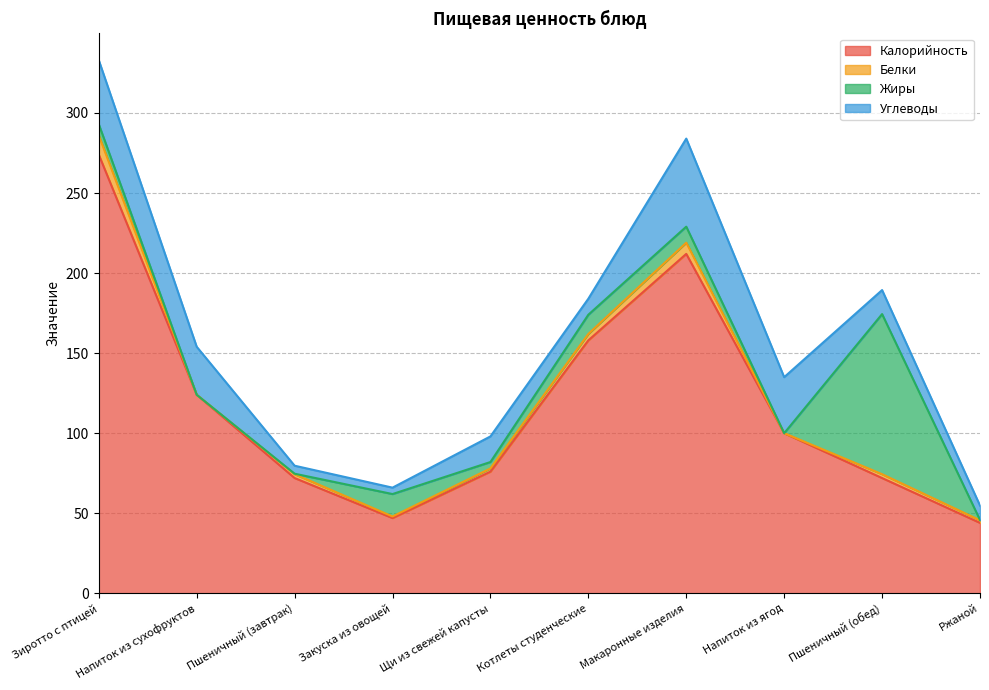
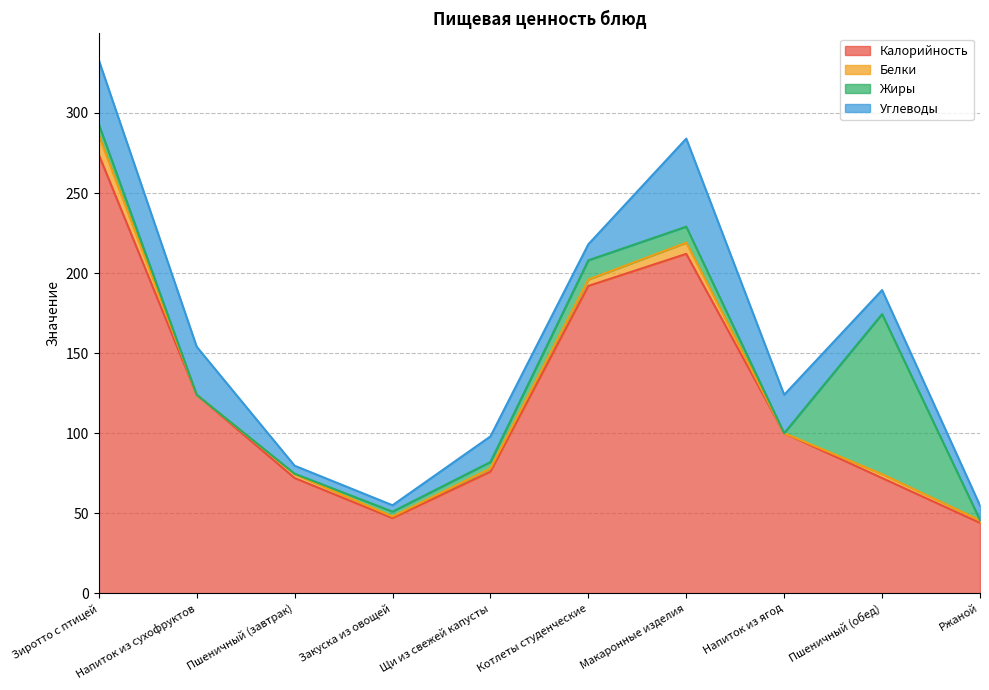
  {
    "Калорийность": {
      "Зиротто с птицей": 274,
      "Пшеничный (завтрак)": 72,
      "Щи из свежей капусты": 76,
-     "Котлеты студенческие": 158,
+     "Котлеты студенческие": 192,
      "Макаронные изделия": 212,
      "Пшеничный (обед)": 72,
      "Ржаной": 44
    },
    "Белки": {
      "Зиротто с птицей": 12,
      "Щи из свежей капусты": 2,
      "Котлеты студенческие": 4,
      "Макаронные изделия": 7,
      "Пшеничный (обед)": 2
    },
    "Жиры": {
      "Зиротто с птицей": 7,
-     "Закуска из овощей": 14,
+     "Закуска из овощей": 3,
      "Щи из свежей капусты": 4,
      "Котлеты студенческие": 12,
      "Макаронные изделия": 10,
      "Пшеничный (обед)": 100
    },
    "Углеводы": {
      "Зиротто с птицей": 40,
      "Напиток из сухофруктов": 30,
      "Пшеничный (завтрак)": 5,
      "Закуска из овощей": 4,
      "Щи из свежей капусты": 16,
      "Котлеты студенческие": 10,
      "Макаронные изделия": 55,
-     "Напиток из ягод": 35,
+     "Напиток из ягод": 24,
      "Пшеничный (обед)": 15,
      "Ржаной": 9
    }
  }
